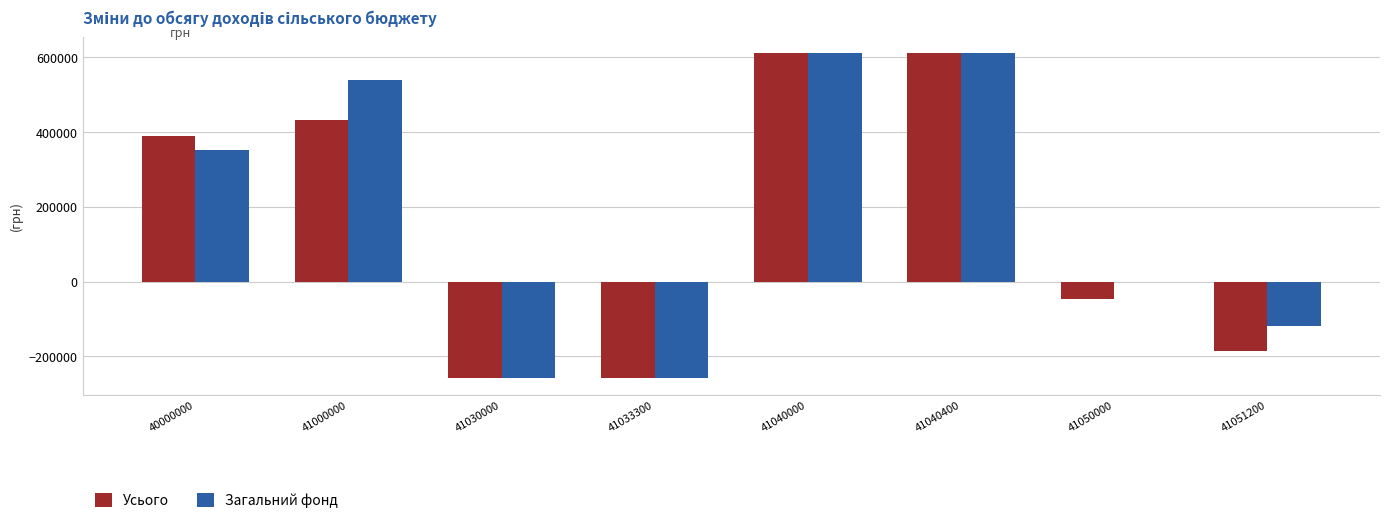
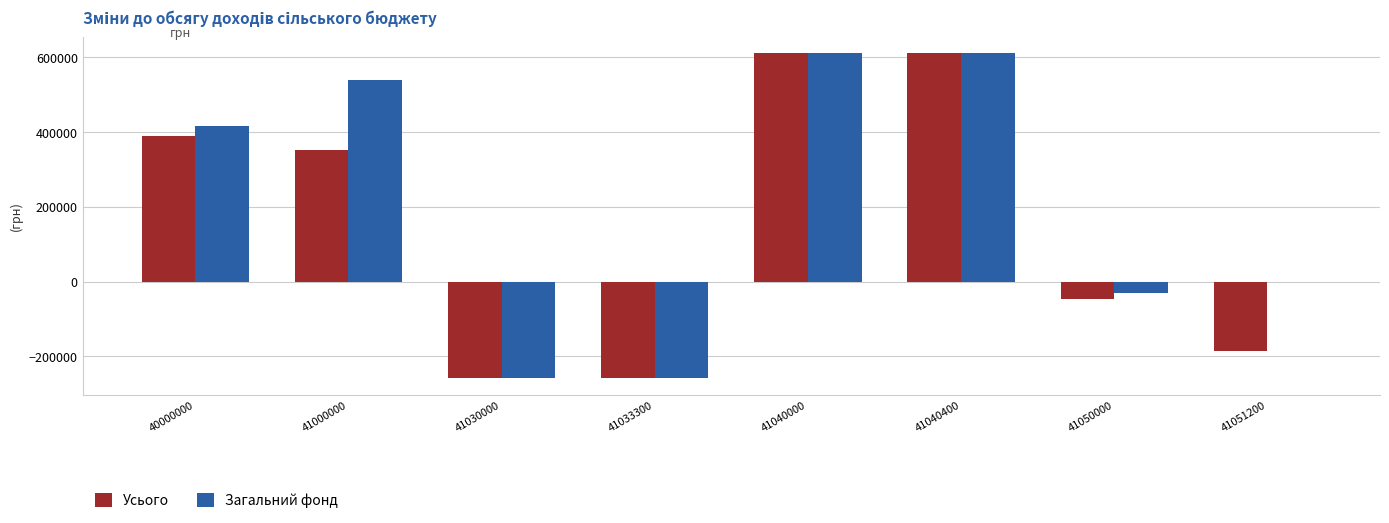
  {
    "Усього": {
      "40000000": 390000,
-     "41000000": 430000,
+     "41000000": 350000,
      "41030000": -260000,
      "41033300": -260000,
      "41040000": 610000,
      "41040400": 610000,
      "41050000": -50000,
      "41051200": -190000
    },
    "Загальний фонд": {
-     "40000000": 350000,
+     "40000000": 420000,
      "41000000": 540000,
      "41030000": -260000,
      "41033300": -260000,
      "41040000": 610000,
      "41040400": 610000,
-     "41050000": 0,
-     "41051200": -120000
+     "41050000": -30000,
+     "41051200": 0
    }
  }
